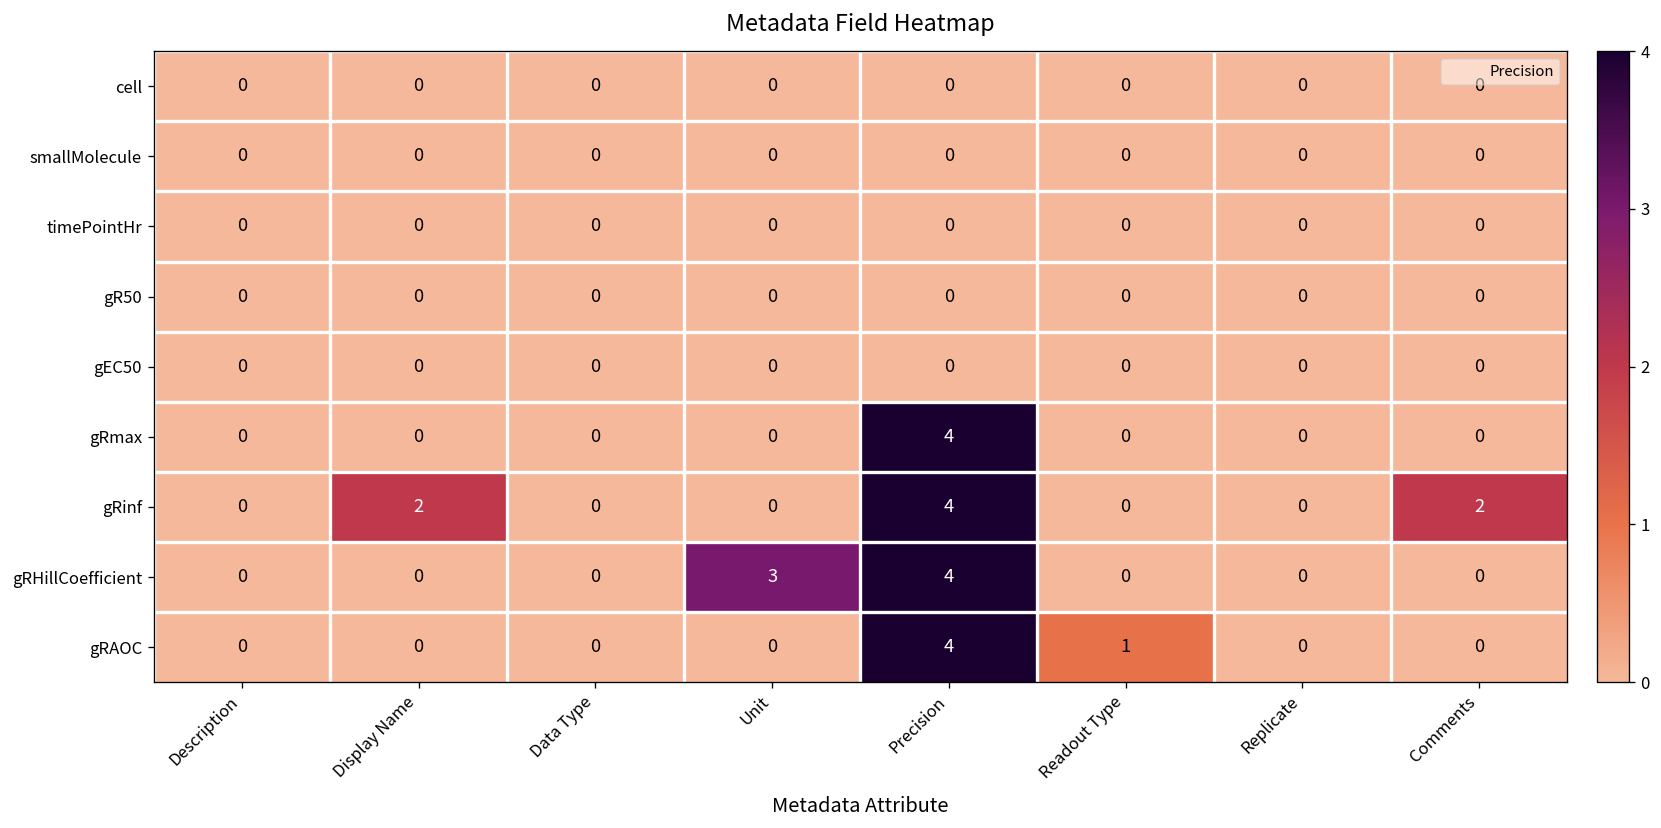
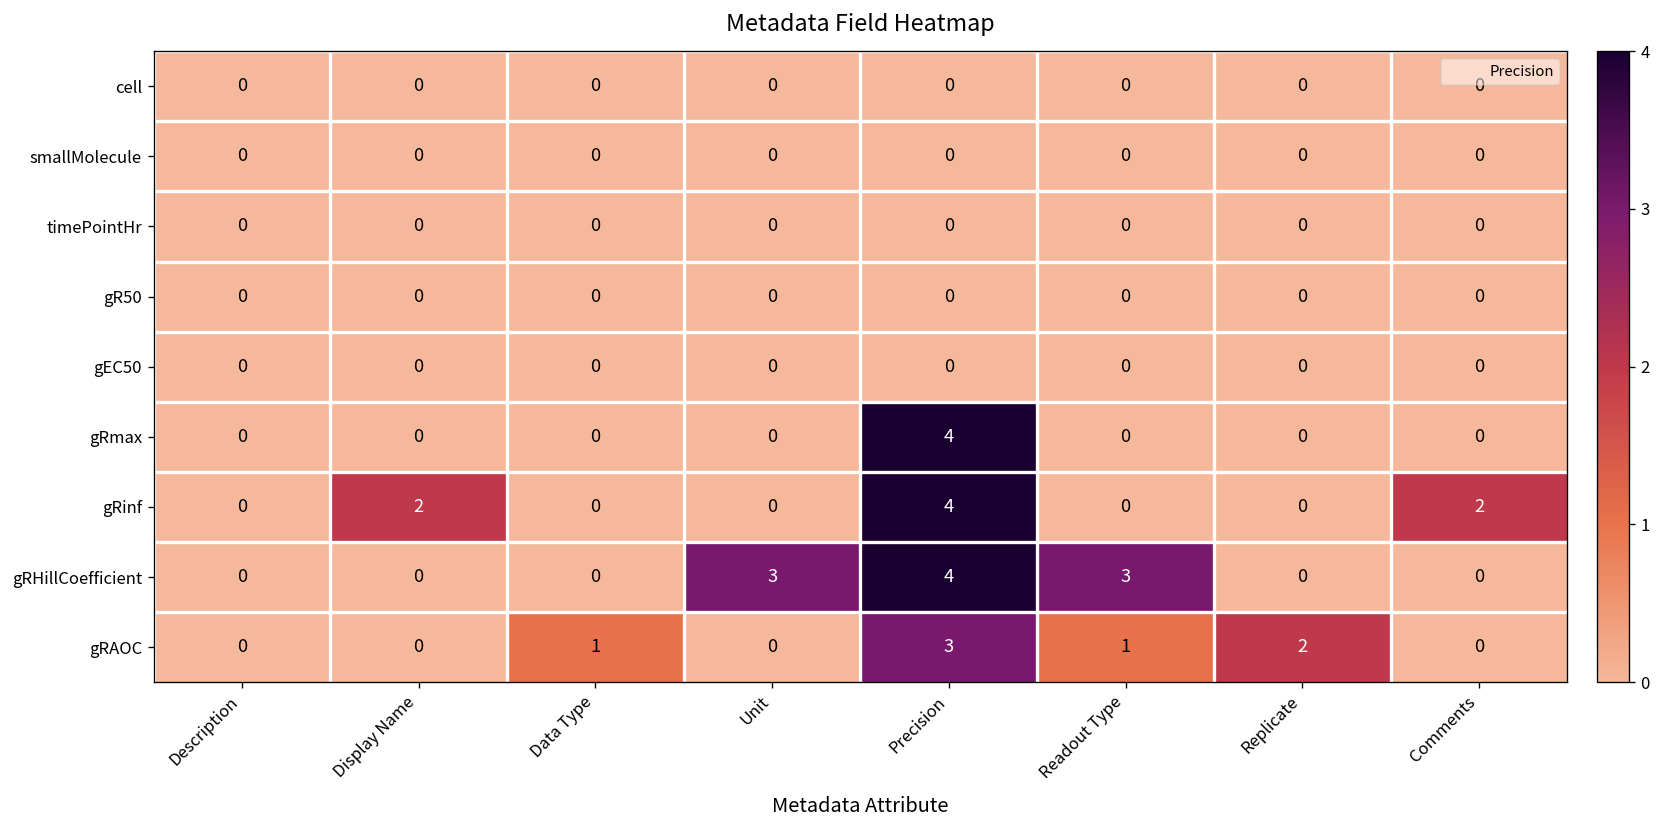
  {
    "cell": {
      "Description": 0,
      "Display Name": 0,
      "Data Type": 0,
      "Unit": 0,
      "Precision": 0,
      "Readout Type": 0,
      "Replicate": 0
    },
    "smallMolecule": {
      "Description": 0,
      "Display Name": 0,
      "Data Type": 0,
      "Unit": 0,
      "Precision": 0,
      "Readout Type": 0,
      "Replicate": 0,
      "Comments": 0
    },
    "timePointHr": {
      "Description": 0,
      "Display Name": 0,
      "Data Type": 0,
      "Unit": 0,
      "Precision": 0,
      "Readout Type": 0,
      "Replicate": 0,
      "Comments": 0
    },
    "gR50": {
      "Description": 0,
      "Display Name": 0,
      "Data Type": 0,
      "Unit": 0,
      "Precision": 0,
      "Readout Type": 0,
      "Replicate": 0,
      "Comments": 0
    },
    "gEC50": {
      "Description": 0,
      "Display Name": 0,
      "Data Type": 0,
      "Unit": 0,
      "Precision": 0,
      "Readout Type": 0,
      "Replicate": 0,
      "Comments": 0
    },
    "gRmax": {
      "Description": 0,
      "Display Name": 0,
      "Data Type": 0,
      "Unit": 0,
      "Precision": 4,
      "Readout Type": 0,
      "Replicate": 0,
      "Comments": 0
    },
    "gRinf": {
      "Description": 0,
      "Display Name": 2,
      "Data Type": 0,
      "Unit": 0,
      "Precision": 4,
      "Readout Type": 0,
      "Replicate": 0,
      "Comments": 2
    },
    "gRHillCoefficient": {
      "Description": 0,
      "Display Name": 0,
      "Data Type": 0,
      "Unit": 3,
      "Precision": 4,
-     "Readout Type": 0,
+     "Readout Type": 3,
      "Replicate": 0,
      "Comments": 0
    },
    "gRAOC": {
      "Description": 0,
      "Display Name": 0,
-     "Data Type": 0,
+     "Data Type": 1,
      "Unit": 0,
-     "Precision": 4,
+     "Precision": 3,
      "Readout Type": 1,
-     "Replicate": 0,
+     "Replicate": 2,
      "Comments": 0
    }
  }
